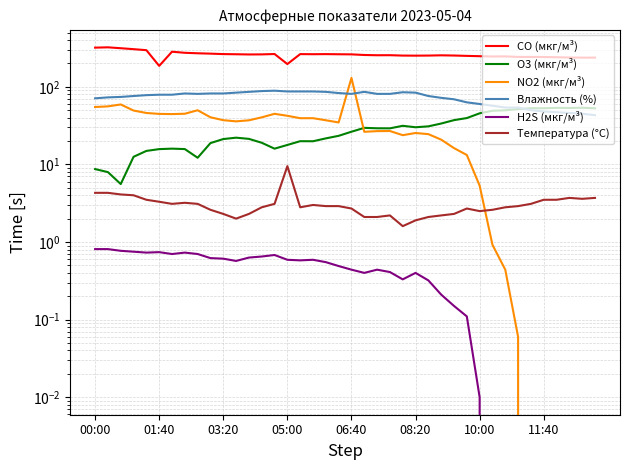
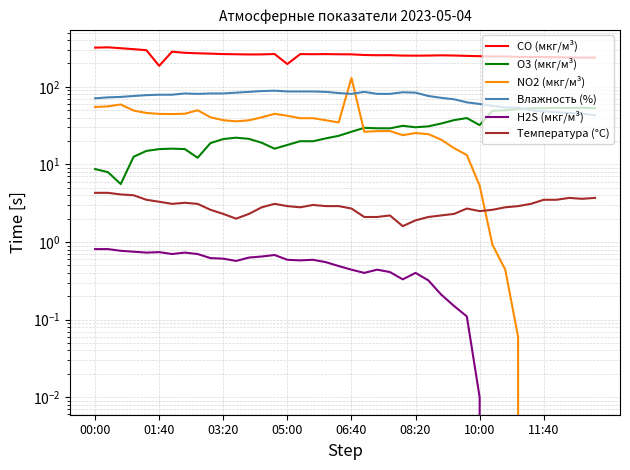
  {
    "CO (мкг/м³)": {
      "00:00": 320,
      "01:40": 190,
      "03:20": 260,
      "05:00": 200,
      "06:40": 260,
      "08:20": 250,
      "10:00": 250
    },
    "O3 (мкг/м³)": {
      "00:00": 9,
      "01:40": 16,
      "03:20": 21,
      "05:00": 18,
      "06:40": 26,
      "08:20": 30,
-     "10:00": 50
+     "10:00": 32
    },
    "NO2 (мкг/м³)": {
      "00:00": 50,
      "01:40": 40,
      "03:20": 40,
      "05:00": 40,
      "06:40": 130,
      "08:20": 25,
      "10:00": 5
    },
    "Влажность (%)": {
      "00:00": 70,
      "01:40": 80,
      "03:20": 80,
      "05:00": 90,
      "06:40": 80,
      "08:20": 80,
      "10:00": 60
    },
    "H2S (мкг/м³)": {
      "00:00": 0.8,
      "01:40": 0.7,
      "03:20": 0.6,
      "05:00": 0.6,
      "06:40": 0.4,
      "08:20": 0.4,
      "10:00": 0.010
    },
    "Температура (°C)": {
      "00:00": 4,
      "01:40": 3.3,
      "03:20": 2.3,
-     "05:00": 10,
+     "05:00": 2.9,
      "06:40": 2.7,
      "08:20": 1.9,
      "10:00": 2.5,
      "11:40": 4
    }
  }
